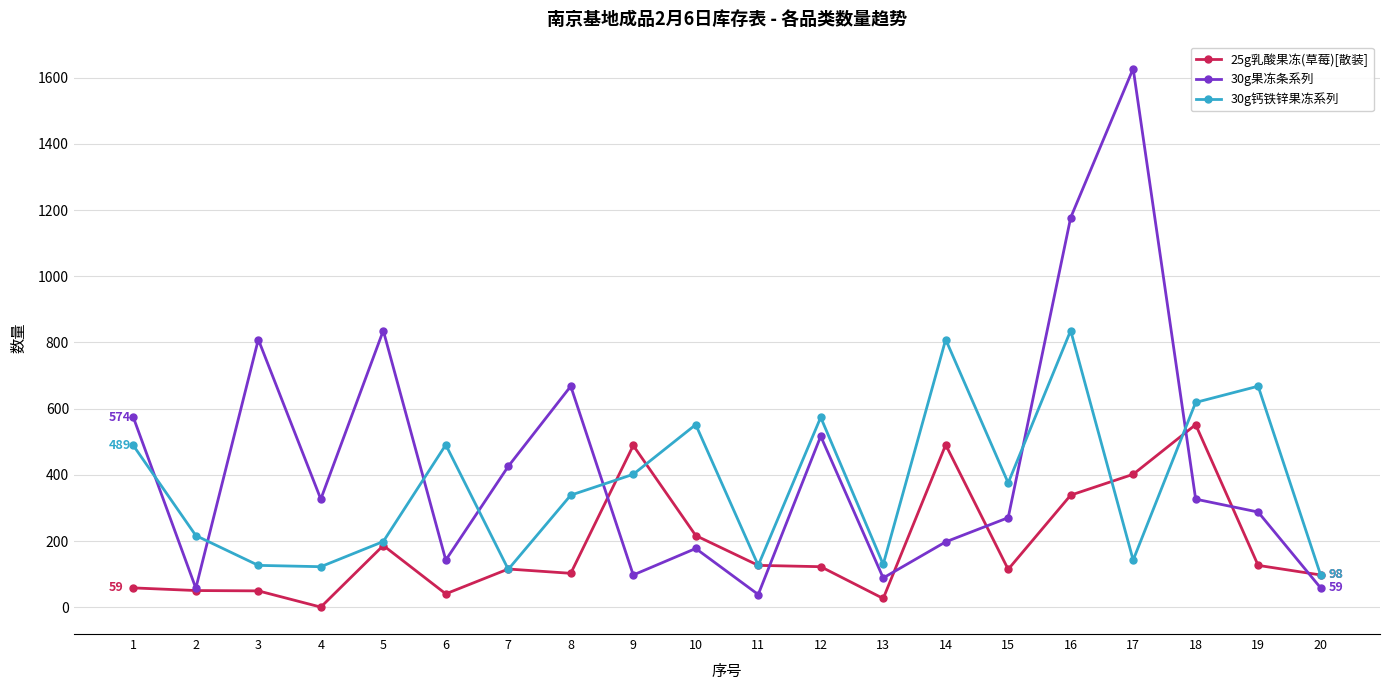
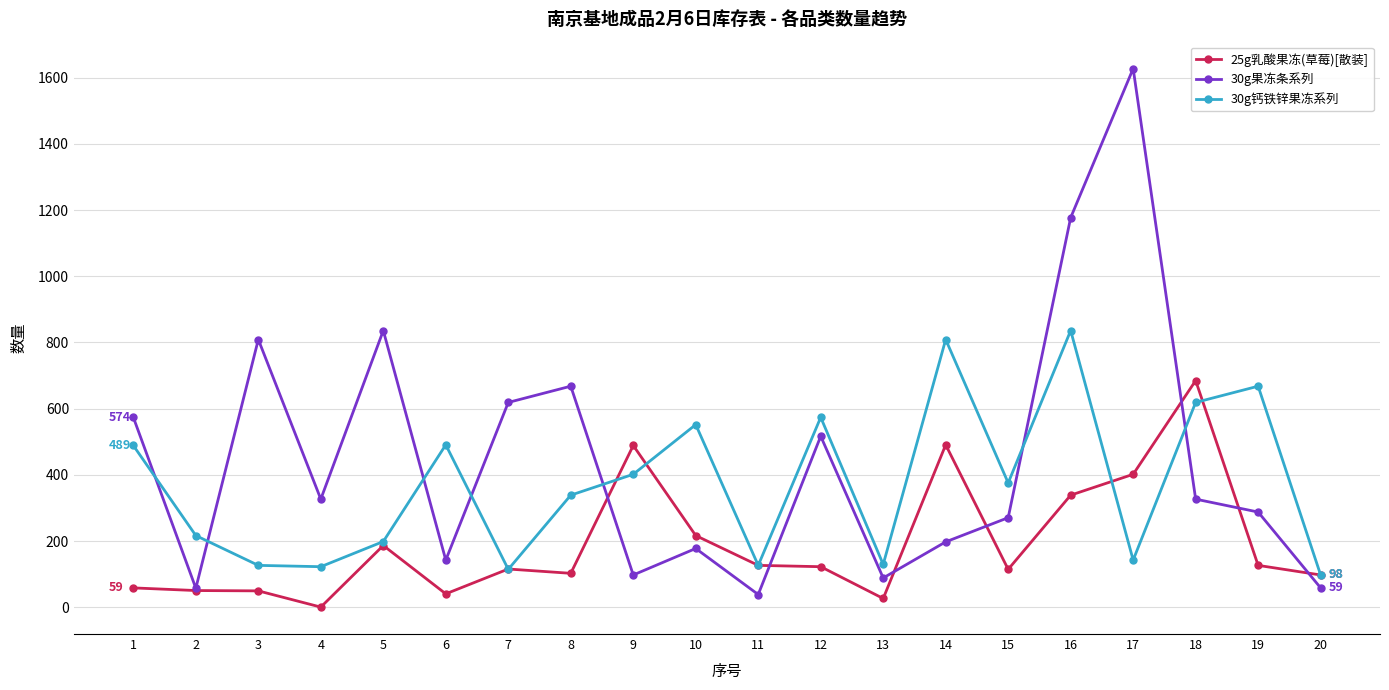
  {
    "25g乳酸果冻(草莓)[散装]": {
      "3": 50,
      "4": 0,
      "5": 190,
      "6": 40,
      "8": 100,
      "9": 490,
      "10": 220,
      "12": 120,
      "13": 30,
      "14": 490,
      "15": 120,
      "16": 340,
      "17": 400,
-     "18": 550,
+     "18": 690,
      "19": 130
    },
    "30g果冻条系列": {
      "3": 810,
      "4": 330,
      "5": 840,
      "6": 140,
-     "7": 430,
+     "7": 620,
      "8": 670,
      "9": 100,
      "10": 180,
      "11": 40,
      "12": 520,
      "13": 90,
      "14": 200,
      "15": 270,
      "16": 1180,
      "17": 1630,
      "18": 330,
      "19": 290
    },
    "30g钙铁锌果冻系列": {
      "1": 489
    }
  }
